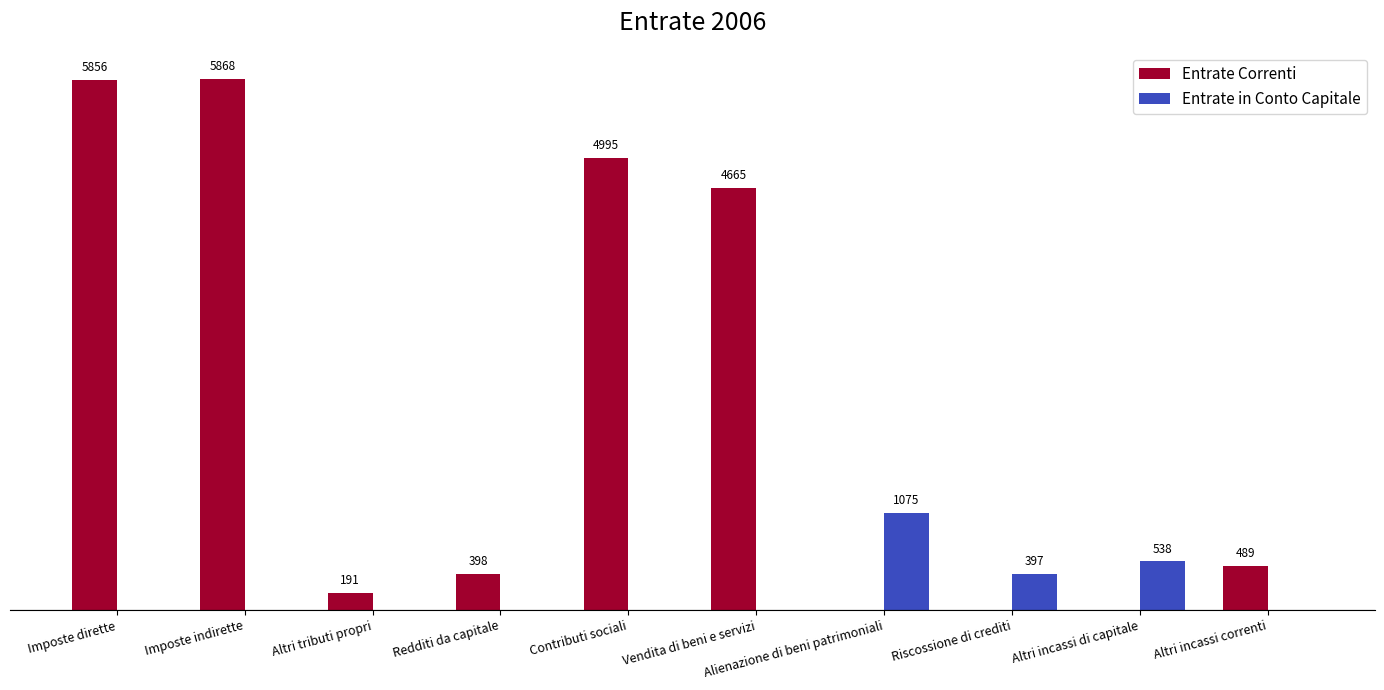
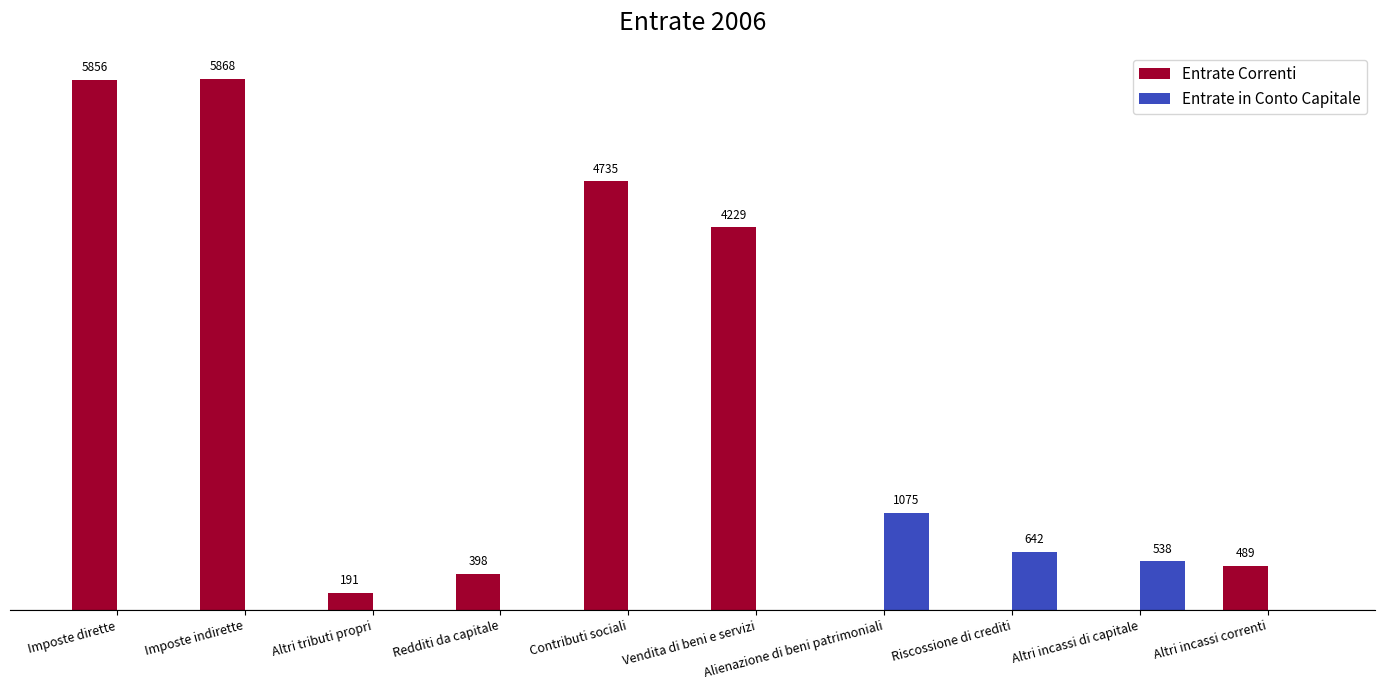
  {
    "Entrate Correnti": {
      "Imposte dirette": 5856,
      "Imposte indirette": 5868,
      "Altri tributi propri": 191,
      "Redditi da capitale": 398,
-     "Contributi sociali": 4995,
-     "Vendita di beni e servizi": 4665,
+     "Contributi sociali": 4735,
+     "Vendita di beni e servizi": 4229,
      "Altri incassi correnti": 489
    },
    "Entrate in Conto Capitale": {
      "Alienazione di beni patrimoniali": 1075,
-     "Riscossione di crediti": 397,
+     "Riscossione di crediti": 642,
      "Altri incassi di capitale": 538
    }
  }
